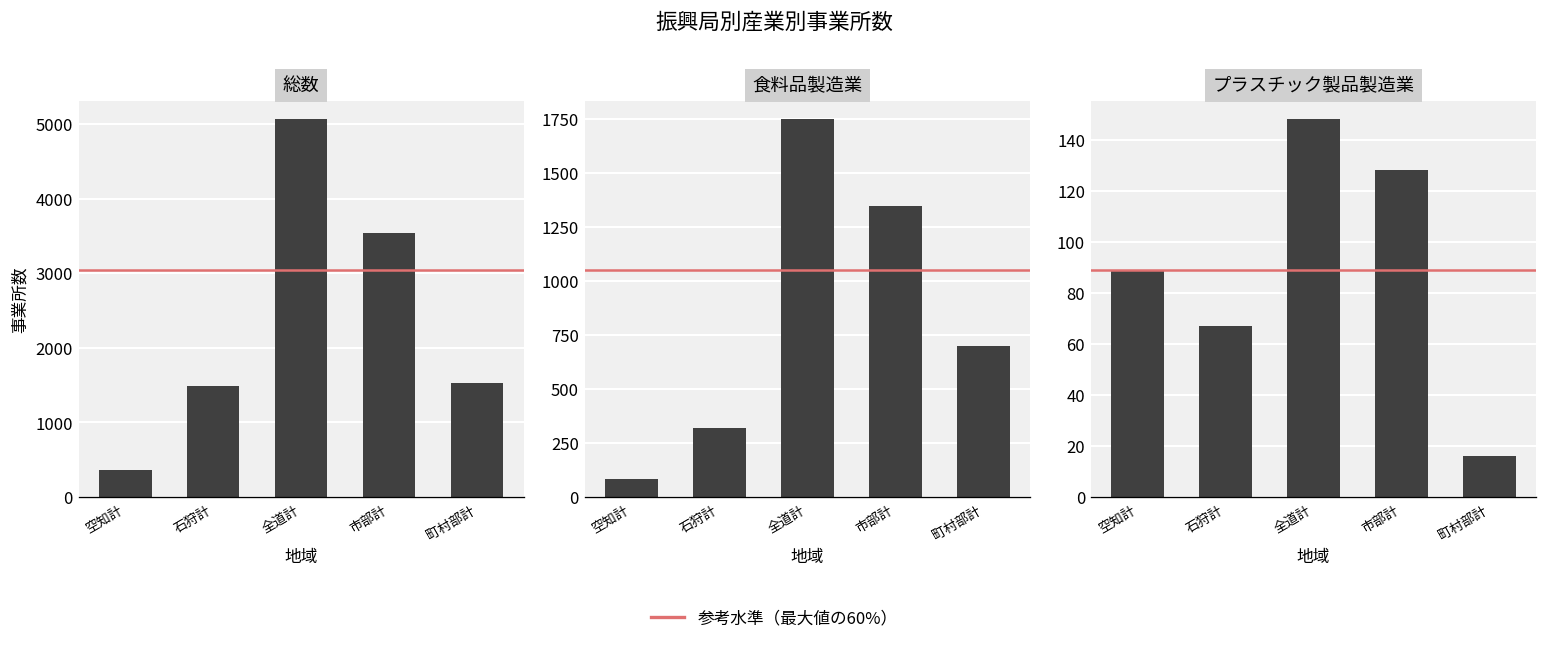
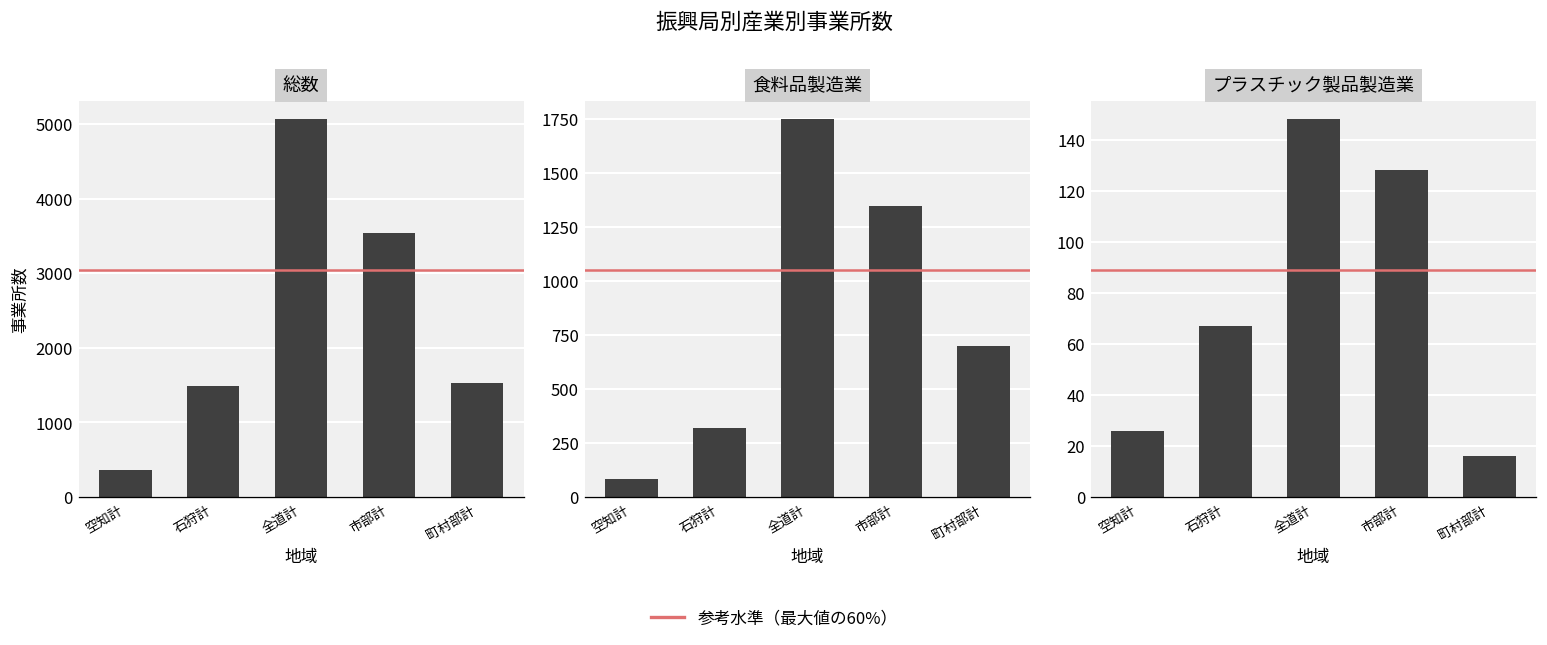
  {
    "総数": {
      "空知計": 400,
      "石狩計": 1500,
      "全道計": 5100,
      "市部計": 3500,
      "町村部計": 1500
    },
    "食料品製造業": {
      "空知計": 80,
      "石狩計": 320,
      "全道計": 1750,
      "市部計": 1340,
      "町村部計": 700
    },
    "プラスチック製品製造業": {
-     "空知計": 89,
+     "空知計": 26,
      "石狩計": 67,
      "全道計": 148,
      "市部計": 128,
      "町村部計": 16
    }
  }
